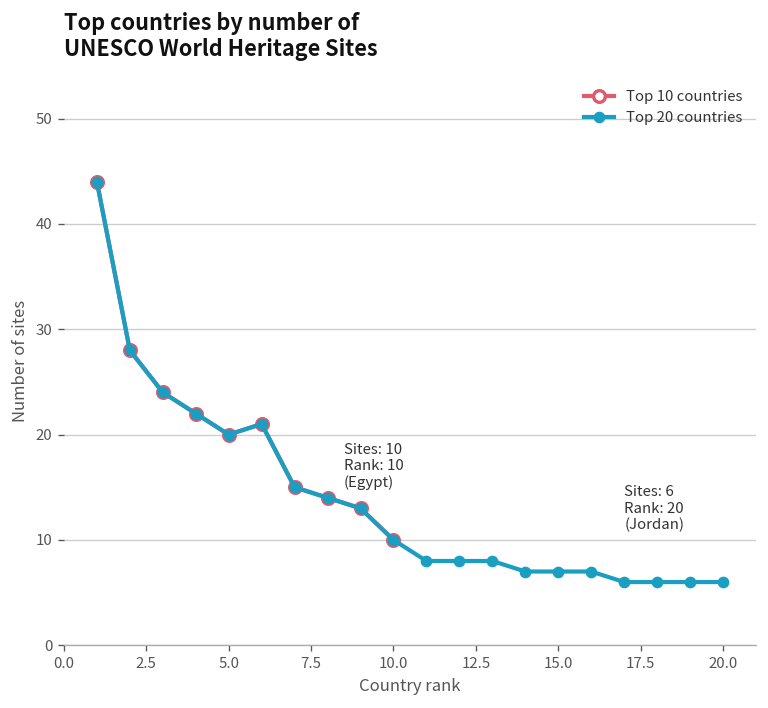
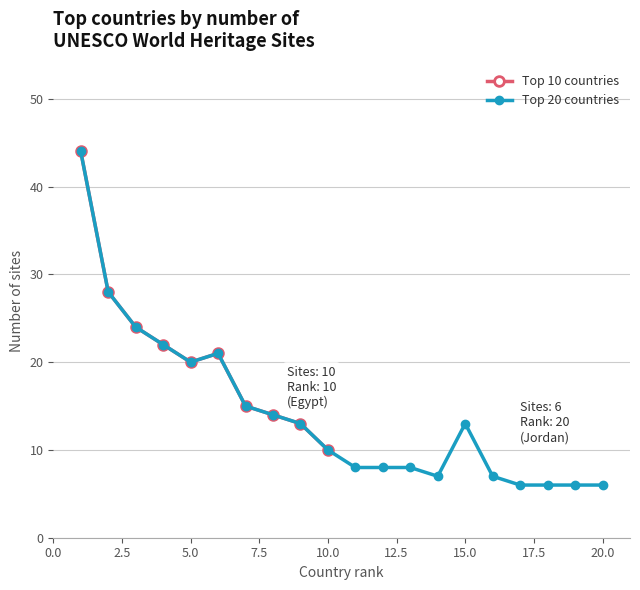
  {
    "Top 20 countries": {
-     "15.0": 7,
+     "15.0": 13,
      "20.0": 6
    }
  }
